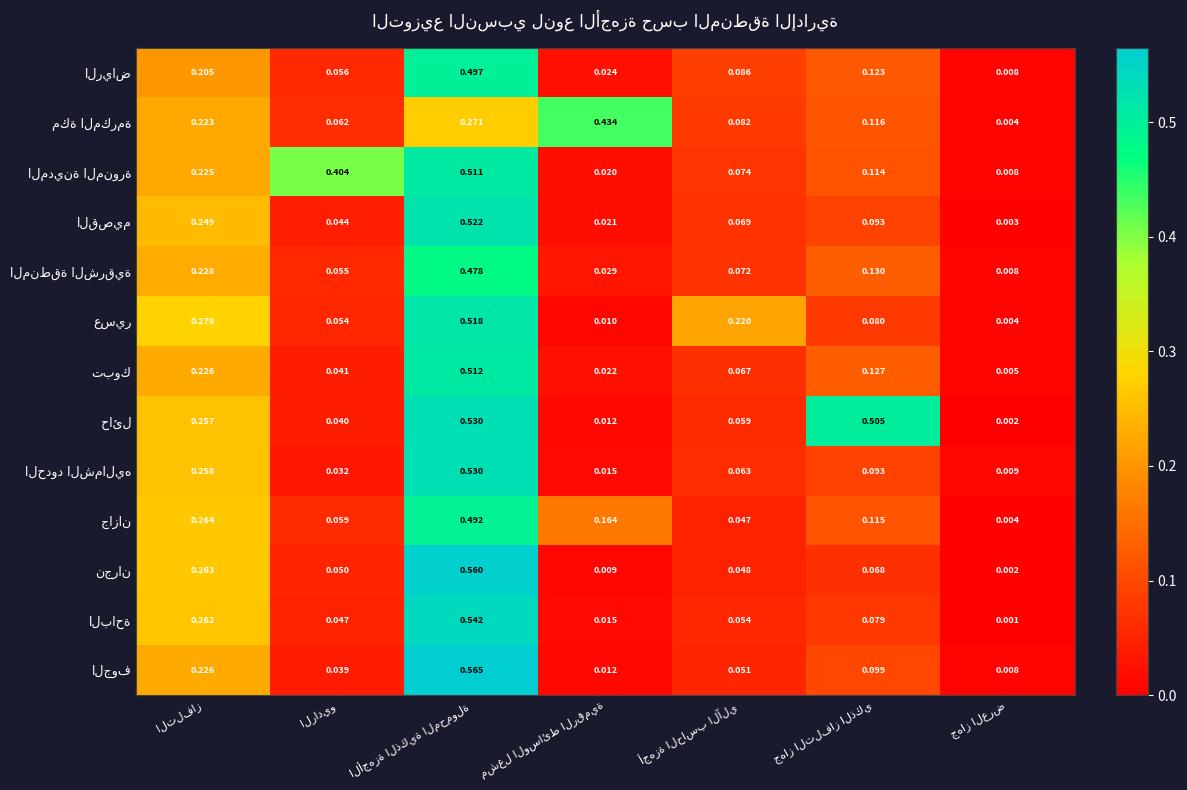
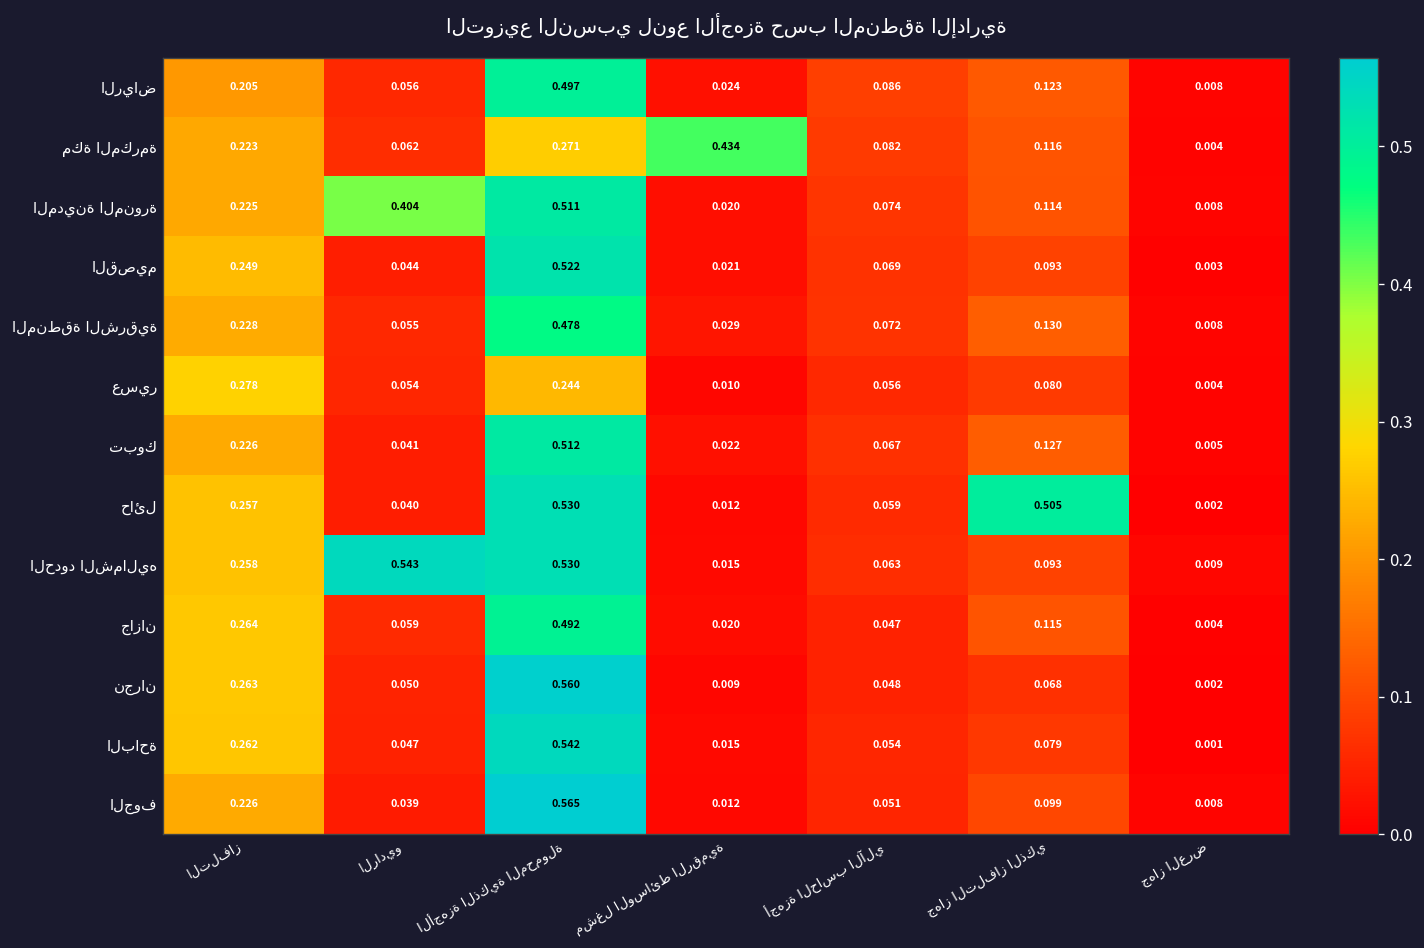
  {
    "الرياض": {
      "التلفاز": 0.205,
      "الراديو": 0.056,
      "الأجهزة الذكية المحمولة": 0.497,
      "مشغل الوسائط الرقمية": 0.024,
      "أجهزة الحاسب الآلي": 0.086,
      "جهاز التلفاز الذكي": 0.123,
      "جهاز العرض": 0.008
    },
    "مكة المكرمة": {
      "التلفاز": 0.223,
      "الراديو": 0.062,
      "الأجهزة الذكية المحمولة": 0.271,
      "مشغل الوسائط الرقمية": 0.434,
      "أجهزة الحاسب الآلي": 0.082,
      "جهاز التلفاز الذكي": 0.116,
      "جهاز العرض": 0.004
    },
    "المدينة المنورة": {
      "التلفاز": 0.225,
      "الراديو": 0.404,
      "الأجهزة الذكية المحمولة": 0.511,
      "مشغل الوسائط الرقمية": 0.020,
      "أجهزة الحاسب الآلي": 0.074,
      "جهاز التلفاز الذكي": 0.114,
      "جهاز العرض": 0.008
    },
    "القصيم": {
      "التلفاز": 0.249,
      "الراديو": 0.044,
      "الأجهزة الذكية المحمولة": 0.522,
      "مشغل الوسائط الرقمية": 0.021,
      "أجهزة الحاسب الآلي": 0.069,
      "جهاز التلفاز الذكي": 0.093,
      "جهاز العرض": 0.003
    },
    "المنطقة الشرقية": {
      "التلفاز": 0.228,
      "الراديو": 0.055,
      "الأجهزة الذكية المحمولة": 0.478,
      "مشغل الوسائط الرقمية": 0.029,
      "أجهزة الحاسب الآلي": 0.072,
      "جهاز التلفاز الذكي": 0.130,
      "جهاز العرض": 0.008
    },
    "عسير": {
      "التلفاز": 0.278,
      "الراديو": 0.054,
-     "الأجهزة الذكية المحمولة": 0.518,
+     "الأجهزة الذكية المحمولة": 0.244,
      "مشغل الوسائط الرقمية": 0.010,
-     "أجهزة الحاسب الآلي": 0.220,
+     "أجهزة الحاسب الآلي": 0.056,
      "جهاز التلفاز الذكي": 0.080,
      "جهاز العرض": 0.004
    },
    "تبوك": {
      "التلفاز": 0.226,
      "الراديو": 0.041,
      "الأجهزة الذكية المحمولة": 0.512,
      "مشغل الوسائط الرقمية": 0.022,
      "أجهزة الحاسب الآلي": 0.067,
      "جهاز التلفاز الذكي": 0.127,
      "جهاز العرض": 0.005
    },
    "حائل": {
      "التلفاز": 0.257,
      "الراديو": 0.040,
      "الأجهزة الذكية المحمولة": 0.530,
      "مشغل الوسائط الرقمية": 0.012,
      "أجهزة الحاسب الآلي": 0.059,
      "جهاز التلفاز الذكي": 0.505,
      "جهاز العرض": 0.002
    },
    "الحدود الشماليه": {
      "التلفاز": 0.258,
-     "الراديو": 0.032,
+     "الراديو": 0.543,
      "الأجهزة الذكية المحمولة": 0.530,
      "مشغل الوسائط الرقمية": 0.015,
      "أجهزة الحاسب الآلي": 0.063,
      "جهاز التلفاز الذكي": 0.093,
      "جهاز العرض": 0.009
    },
    "جازان": {
      "التلفاز": 0.264,
      "الراديو": 0.059,
      "الأجهزة الذكية المحمولة": 0.492,
-     "مشغل الوسائط الرقمية": 0.164,
+     "مشغل الوسائط الرقمية": 0.020,
      "أجهزة الحاسب الآلي": 0.047,
      "جهاز التلفاز الذكي": 0.115,
      "جهاز العرض": 0.004
    },
    "نجران": {
      "التلفاز": 0.263,
      "الراديو": 0.050,
      "الأجهزة الذكية المحمولة": 0.560,
      "مشغل الوسائط الرقمية": 0.009,
      "أجهزة الحاسب الآلي": 0.048,
      "جهاز التلفاز الذكي": 0.068,
      "جهاز العرض": 0.002
    },
    "الباحة": {
      "التلفاز": 0.262,
      "الراديو": 0.047,
      "الأجهزة الذكية المحمولة": 0.542,
      "مشغل الوسائط الرقمية": 0.015,
      "أجهزة الحاسب الآلي": 0.054,
      "جهاز التلفاز الذكي": 0.079,
      "جهاز العرض": 0.001
    },
    "الجوف": {
      "التلفاز": 0.226,
      "الراديو": 0.039,
      "الأجهزة الذكية المحمولة": 0.565,
      "مشغل الوسائط الرقمية": 0.012,
      "أجهزة الحاسب الآلي": 0.051,
      "جهاز التلفاز الذكي": 0.099,
      "جهاز العرض": 0.008
    }
  }
